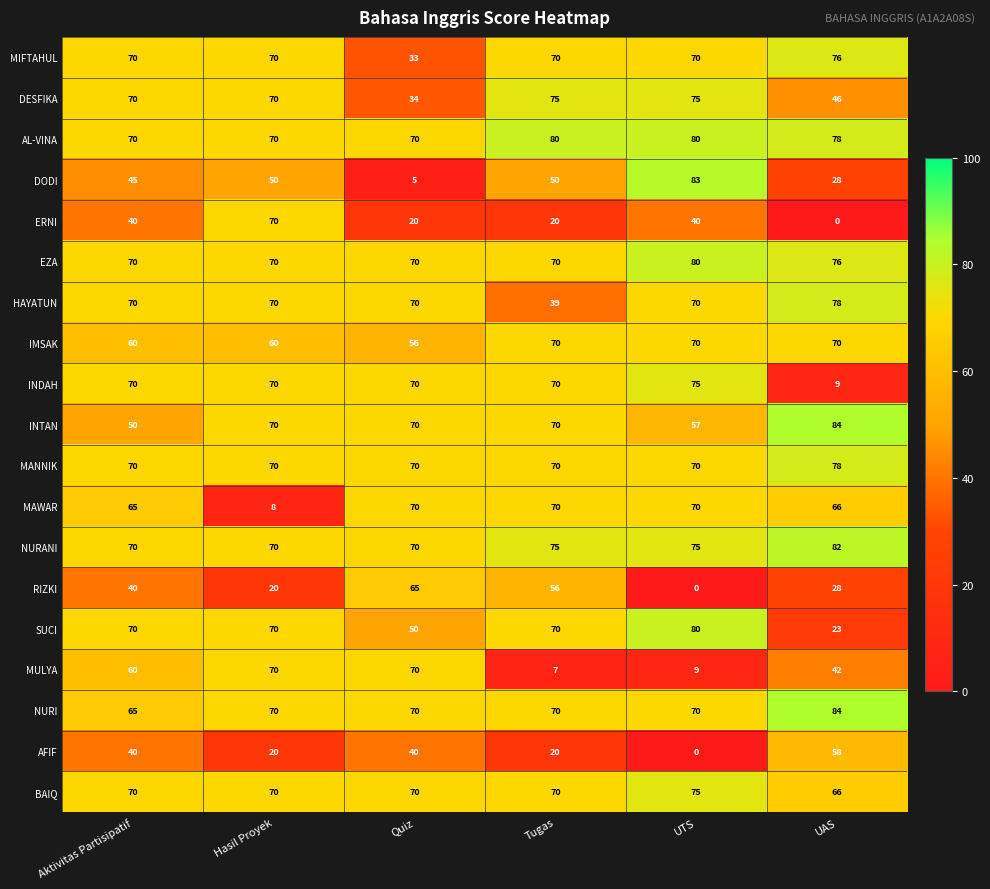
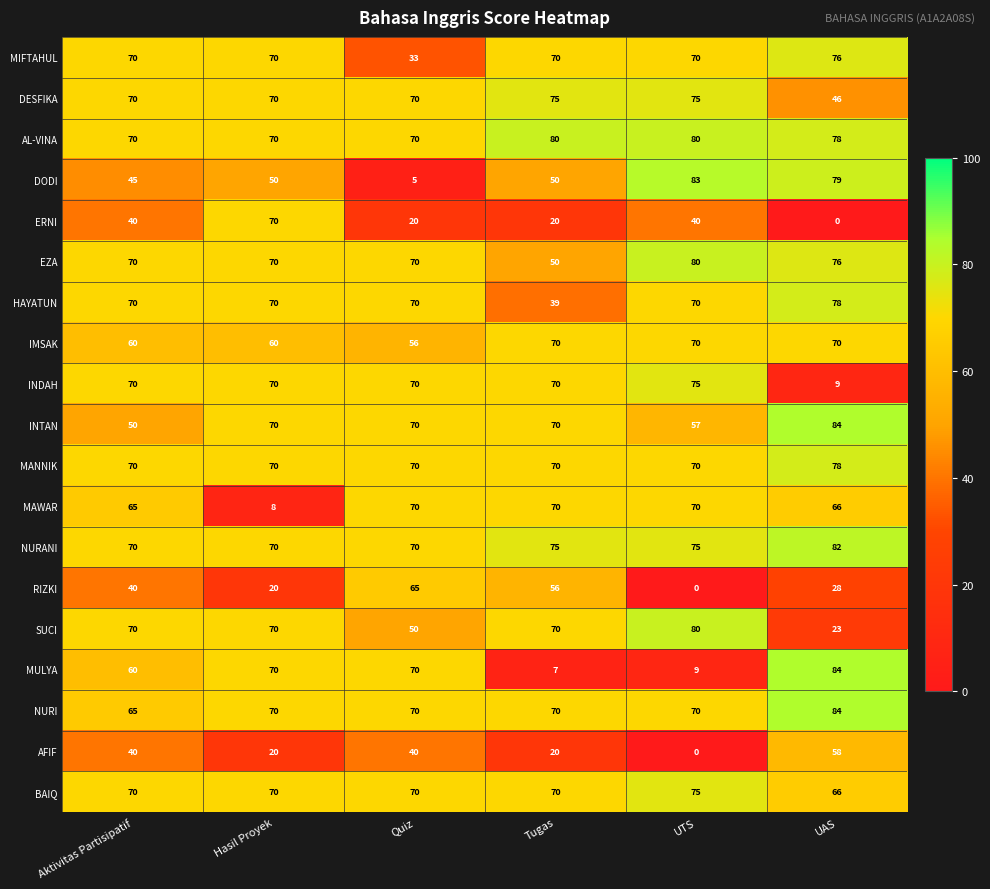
  {
    "MIFTAHUL": {
      "Aktivitas Partisipatif": 70,
      "Hasil Proyek": 70,
      "Quiz": 33,
      "Tugas": 70,
      "UTS": 70,
      "UAS": 76
    },
    "DESFIKA": {
      "Aktivitas Partisipatif": 70,
      "Hasil Proyek": 70,
-     "Quiz": 34,
+     "Quiz": 70,
      "Tugas": 75,
      "UTS": 75,
      "UAS": 46
    },
    "AL-VINA": {
      "Aktivitas Partisipatif": 70,
      "Hasil Proyek": 70,
      "Quiz": 70,
      "Tugas": 80,
      "UTS": 80,
      "UAS": 78
    },
    "DODI": {
      "Aktivitas Partisipatif": 45,
      "Hasil Proyek": 50,
      "Quiz": 5,
      "Tugas": 50,
      "UTS": 83,
-     "UAS": 28
+     "UAS": 79
    },
    "ERNI": {
      "Aktivitas Partisipatif": 40,
      "Hasil Proyek": 70,
      "Quiz": 20,
      "Tugas": 20,
      "UTS": 40,
      "UAS": 0
    },
    "EZA": {
      "Aktivitas Partisipatif": 70,
      "Hasil Proyek": 70,
      "Quiz": 70,
-     "Tugas": 70,
+     "Tugas": 50,
      "UTS": 80,
      "UAS": 76
    },
    "HAYATUN": {
      "Aktivitas Partisipatif": 70,
      "Hasil Proyek": 70,
      "Quiz": 70,
      "Tugas": 39,
      "UTS": 70,
      "UAS": 78
    },
    "IMSAK": {
      "Aktivitas Partisipatif": 60,
      "Hasil Proyek": 60,
      "Quiz": 56,
      "Tugas": 70,
      "UTS": 70,
      "UAS": 70
    },
    "INDAH": {
      "Aktivitas Partisipatif": 70,
      "Hasil Proyek": 70,
      "Quiz": 70,
      "Tugas": 70,
      "UTS": 75,
      "UAS": 9
    },
    "INTAN": {
      "Aktivitas Partisipatif": 50,
      "Hasil Proyek": 70,
      "Quiz": 70,
      "Tugas": 70,
      "UTS": 57,
      "UAS": 84
    },
    "MANNIK": {
      "Aktivitas Partisipatif": 70,
      "Hasil Proyek": 70,
      "Quiz": 70,
      "Tugas": 70,
      "UTS": 70,
      "UAS": 78
    },
    "MAWAR": {
      "Aktivitas Partisipatif": 65,
      "Hasil Proyek": 8,
      "Quiz": 70,
      "Tugas": 70,
      "UTS": 70,
      "UAS": 66
    },
    "NURANI": {
      "Aktivitas Partisipatif": 70,
      "Hasil Proyek": 70,
      "Quiz": 70,
      "Tugas": 75,
      "UTS": 75,
      "UAS": 82
    },
    "RIZKI": {
      "Aktivitas Partisipatif": 40,
      "Hasil Proyek": 20,
      "Quiz": 65,
      "Tugas": 56,
      "UTS": 0,
      "UAS": 28
    },
    "SUCI": {
      "Aktivitas Partisipatif": 70,
      "Hasil Proyek": 70,
      "Quiz": 50,
      "Tugas": 70,
      "UTS": 80,
      "UAS": 23
    },
    "MULYA": {
      "Aktivitas Partisipatif": 60,
      "Hasil Proyek": 70,
      "Quiz": 70,
      "Tugas": 7,
      "UTS": 9,
-     "UAS": 42
+     "UAS": 84
    },
    "NURI": {
      "Aktivitas Partisipatif": 65,
      "Hasil Proyek": 70,
      "Quiz": 70,
      "Tugas": 70,
      "UTS": 70,
      "UAS": 84
    },
    "AFIF": {
      "Aktivitas Partisipatif": 40,
      "Hasil Proyek": 20,
      "Quiz": 40,
      "Tugas": 20,
      "UTS": 0,
      "UAS": 58
    },
    "BAIQ": {
      "Aktivitas Partisipatif": 70,
      "Hasil Proyek": 70,
      "Quiz": 70,
      "Tugas": 70,
      "UTS": 75,
      "UAS": 66
    }
  }
